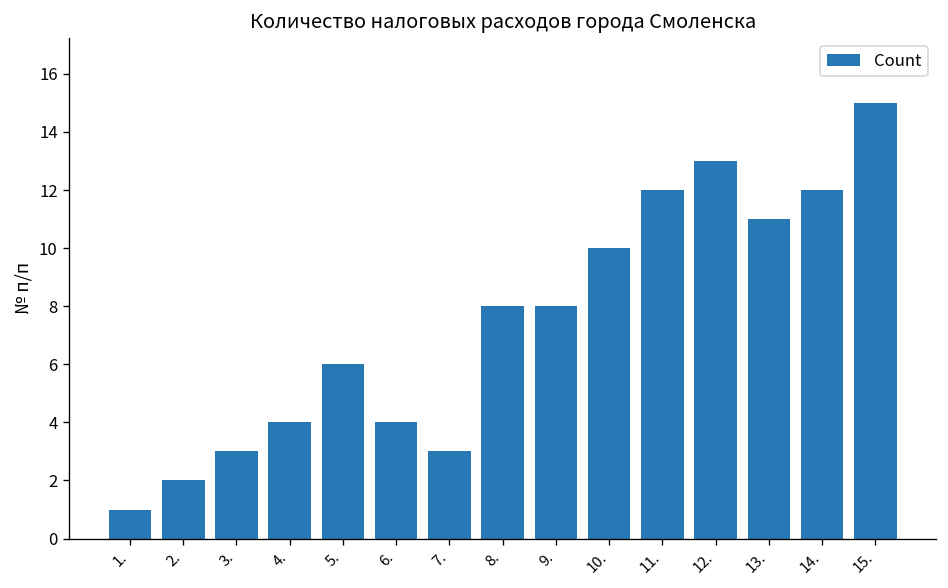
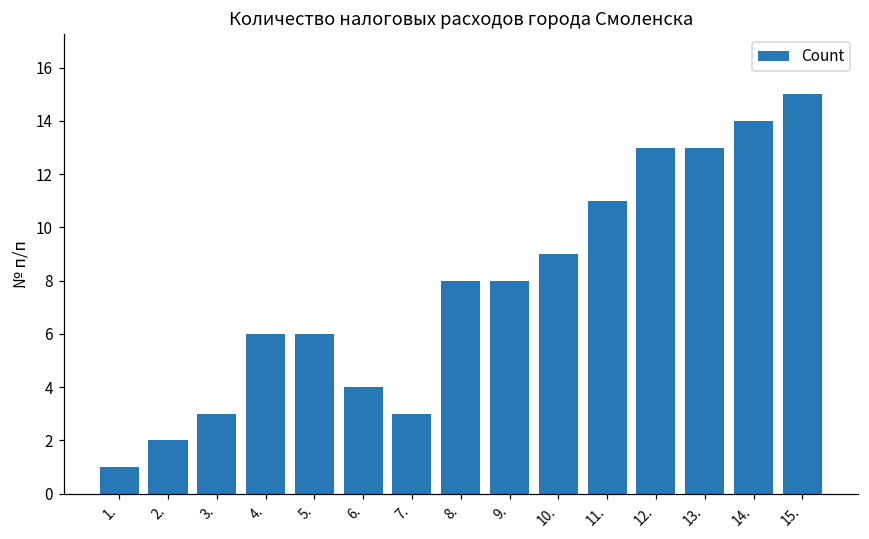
  {
    "1.": 1,
    "2.": 2,
    "3.": 3,
-   "4.": 4,
+   "4.": 6,
    "5.": 6,
    "6.": 4,
    "7.": 3,
    "8.": 8,
    "9.": 8,
-   "10.": 10,
-   "11.": 12,
+   "10.": 9,
+   "11.": 11,
    "12.": 13,
-   "13.": 11,
-   "14.": 12,
+   "13.": 13,
+   "14.": 14,
    "15.": 15
  }
